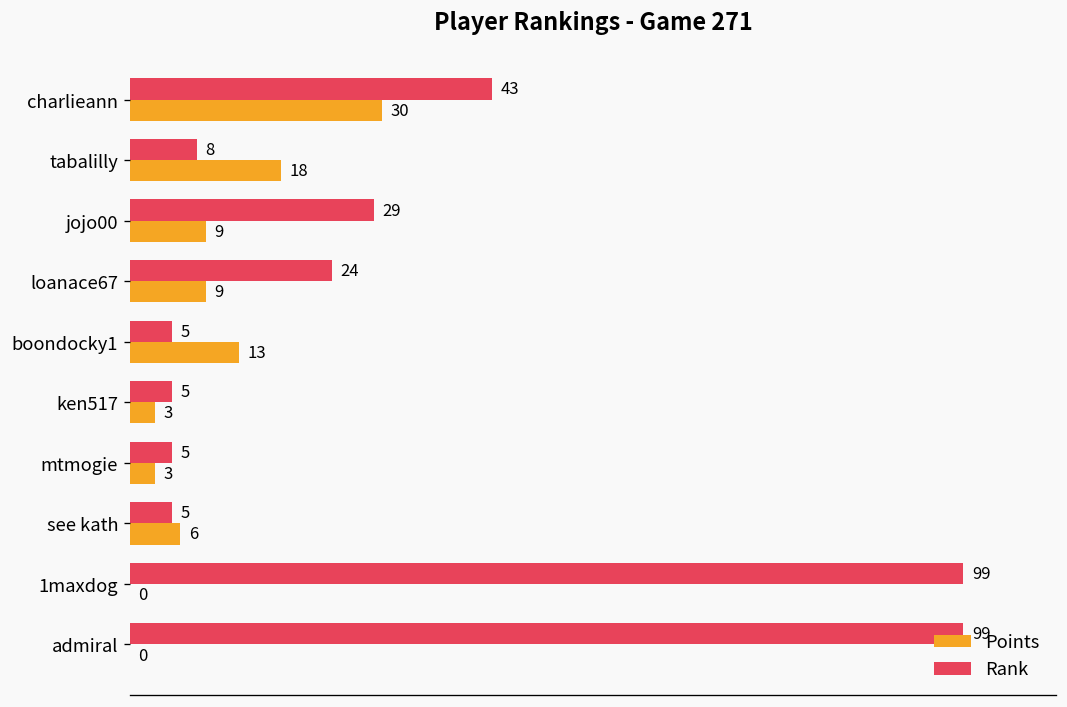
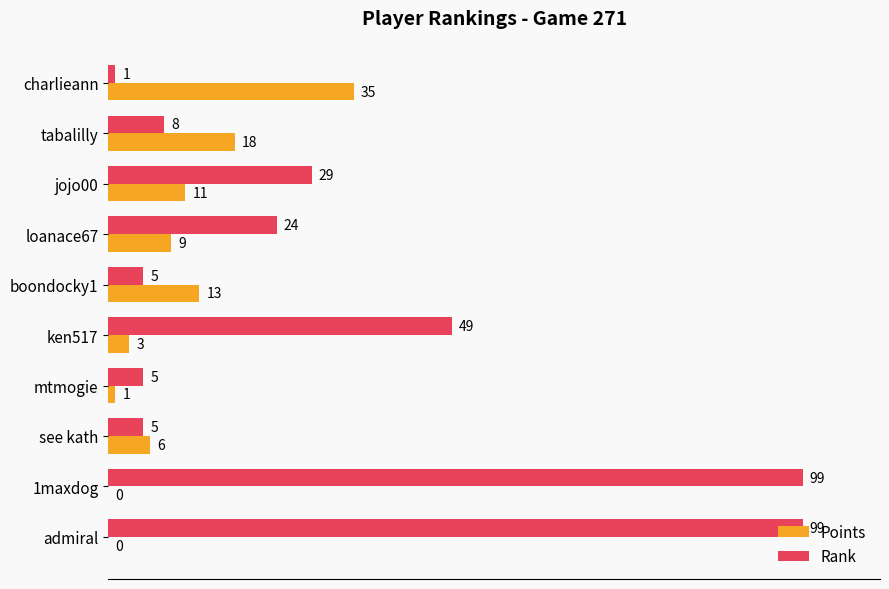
  {
    "Points": {
-     "charlieann": 30,
+     "charlieann": 35,
      "tabalilly": 18,
-     "jojo00": 9,
+     "jojo00": 11,
      "loanace67": 9,
      "boondocky1": 13,
      "ken517": 3,
-     "mtmogie": 3,
+     "mtmogie": 1,
      "see kath": 6,
      "1maxdog": 0,
      "admiral": 0
    },
    "Rank": {
-     "charlieann": 43,
+     "charlieann": 1,
      "tabalilly": 8,
      "jojo00": 29,
      "loanace67": 24,
      "boondocky1": 5,
-     "ken517": 5,
+     "ken517": 49,
      "mtmogie": 5,
      "see kath": 5,
      "1maxdog": 99,
      "admiral": 99
    }
  }
